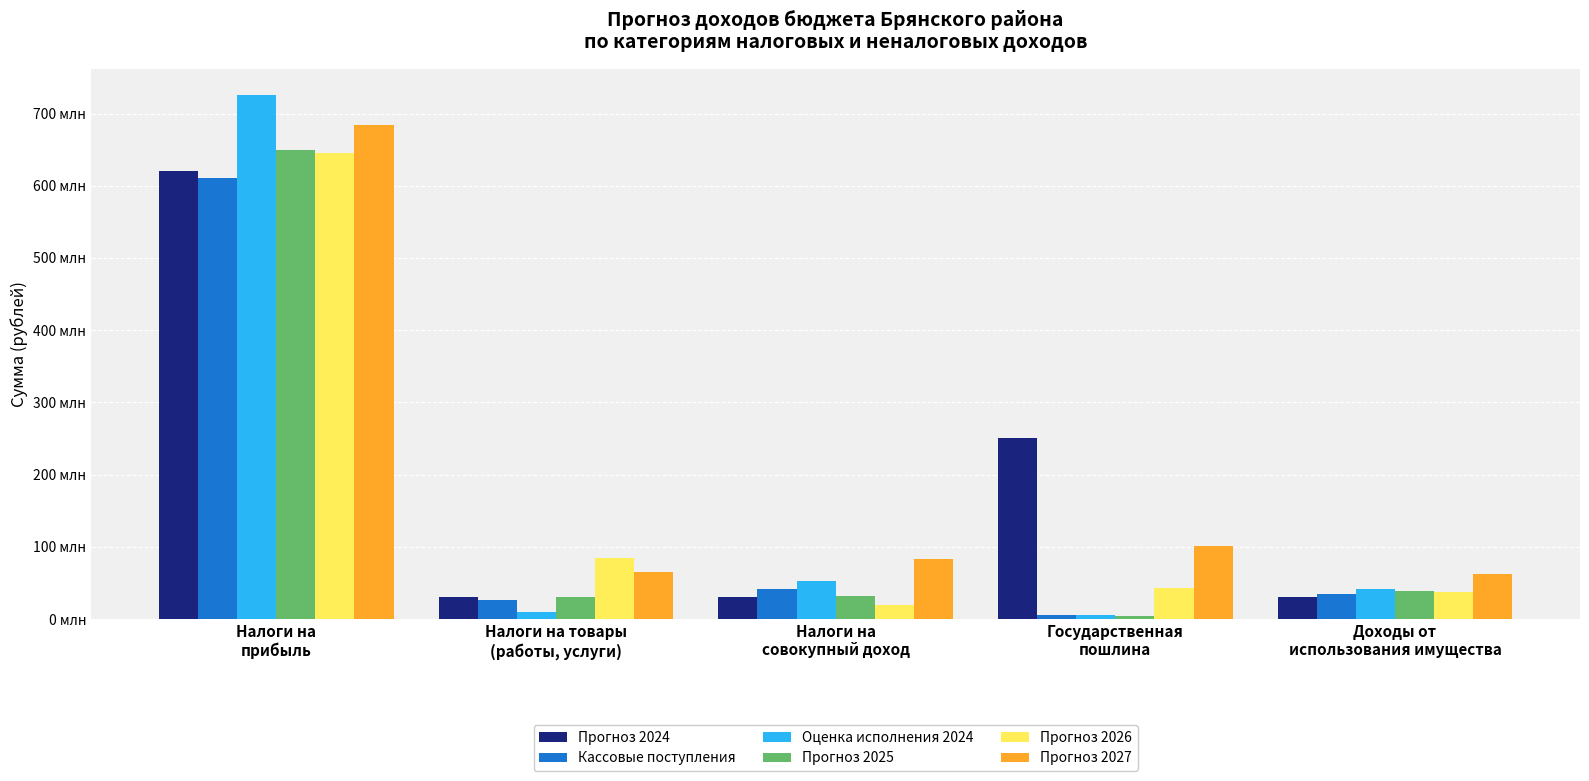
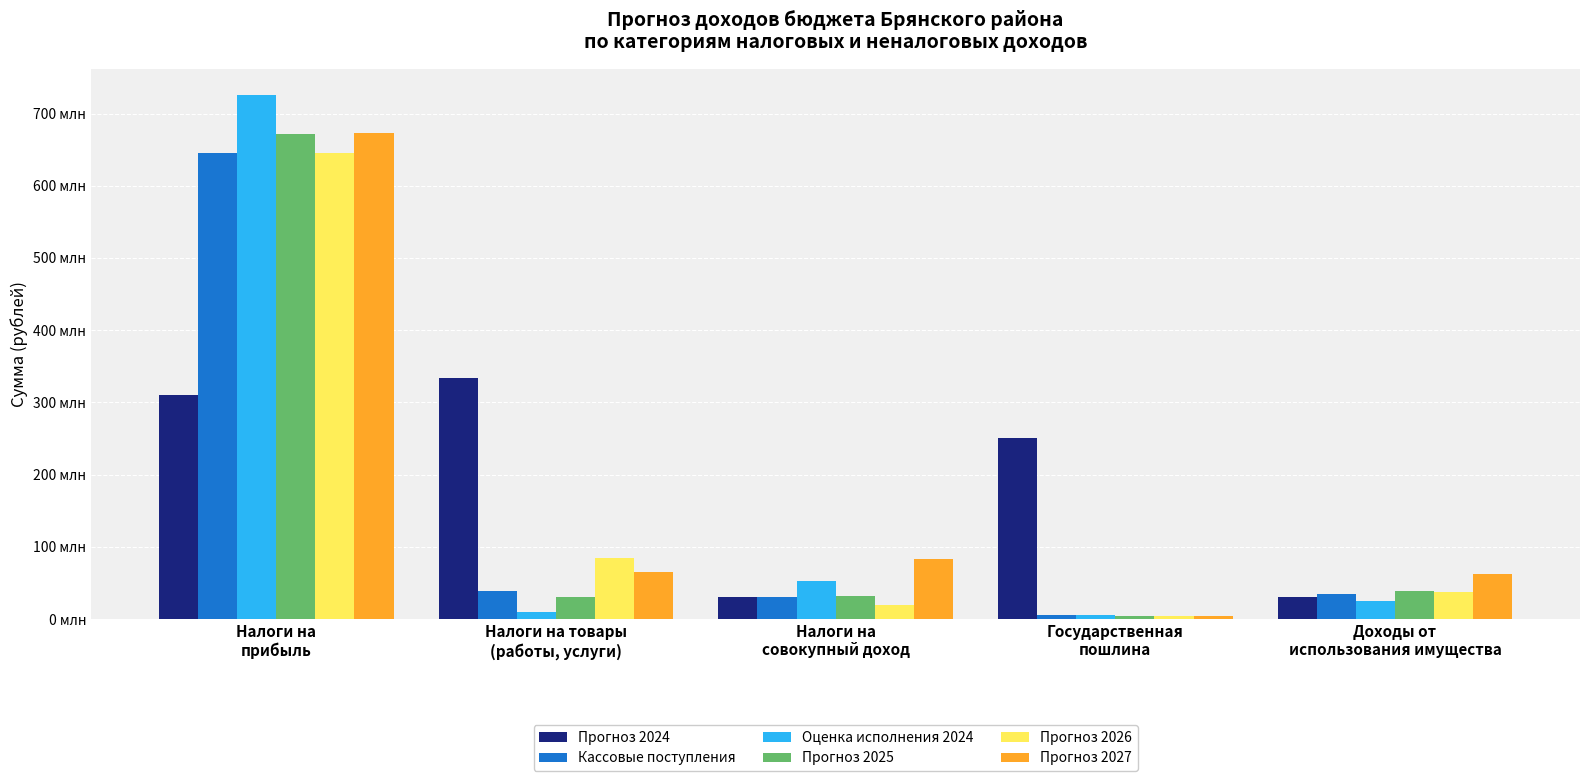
  {
    "Прогноз 2024": {
-     "Налоги на прибыль": "620 млн",
-     "Налоги на товары (работы, услуги)": "30 млн",
+     "Налоги на прибыль": "310 млн",
+     "Налоги на товары (работы, услуги)": "330 млн",
      "Налоги на совокупный доход": "30 млн",
      "Государственная пошлина": "250 млн",
      "Доходы от использования имущества": "30 млн"
    },
    "Кассовые поступления": {
-     "Налоги на прибыль": "610 млн",
-     "Налоги на товары (работы, услуги)": "30 млн",
-     "Налоги на совокупный доход": "40 млн",
+     "Налоги на прибыль": "650 млн",
+     "Налоги на товары (работы, услуги)": "40 млн",
+     "Налоги на совокупный доход": "30 млн",
      "Государственная пошлина": "10 млн",
      "Доходы от использования имущества": "30 млн"
    },
    "Оценка исполнения 2024": {
      "Налоги на прибыль": "730 млн",
      "Налоги на товары (работы, услуги)": "10 млн",
      "Налоги на совокупный доход": "50 млн",
      "Государственная пошлина": "10 млн",
-     "Доходы от использования имущества": "40 млн"
+     "Доходы от использования имущества": "30 млн"
    },
    "Прогноз 2025": {
-     "Налоги на прибыль": "650 млн",
+     "Налоги на прибыль": "670 млн",
      "Налоги на товары (работы, услуги)": "30 млн",
      "Налоги на совокупный доход": "30 млн",
      "Государственная пошлина": "0 млн",
      "Доходы от использования имущества": "40 млн"
    },
    "Прогноз 2026": {
      "Налоги на прибыль": "650 млн",
      "Налоги на товары (работы, услуги)": "80 млн",
      "Налоги на совокупный доход": "20 млн",
-     "Государственная пошлина": "40 млн",
+     "Государственная пошлина": "0 млн",
      "Доходы от использования имущества": "40 млн"
    },
    "Прогноз 2027": {
-     "Налоги на прибыль": "680 млн",
+     "Налоги на прибыль": "670 млн",
      "Налоги на товары (работы, услуги)": "60 млн",
      "Налоги на совокупный доход": "80 млн",
-     "Государственная пошлина": "100 млн",
+     "Государственная пошлина": "0 млн",
      "Доходы от использования имущества": "60 млн"
    }
  }
